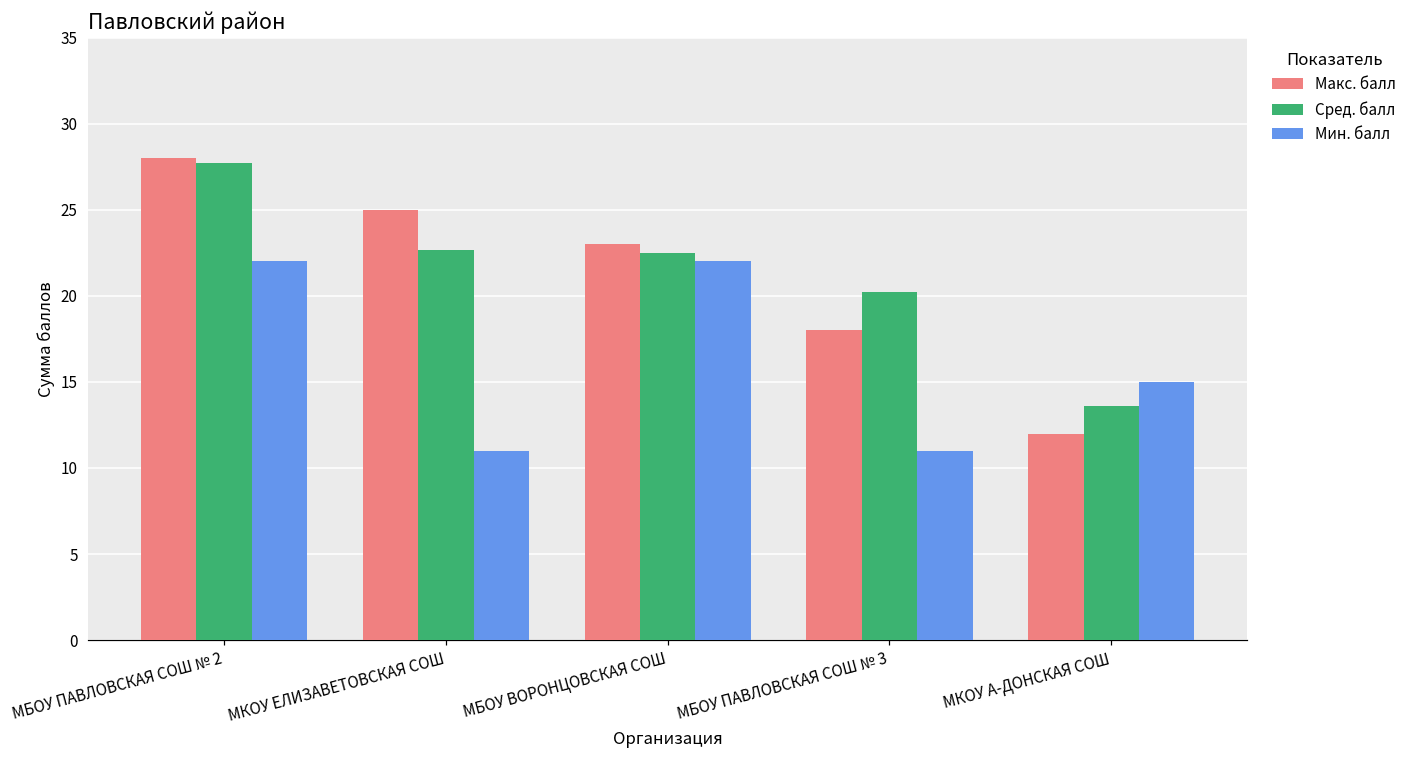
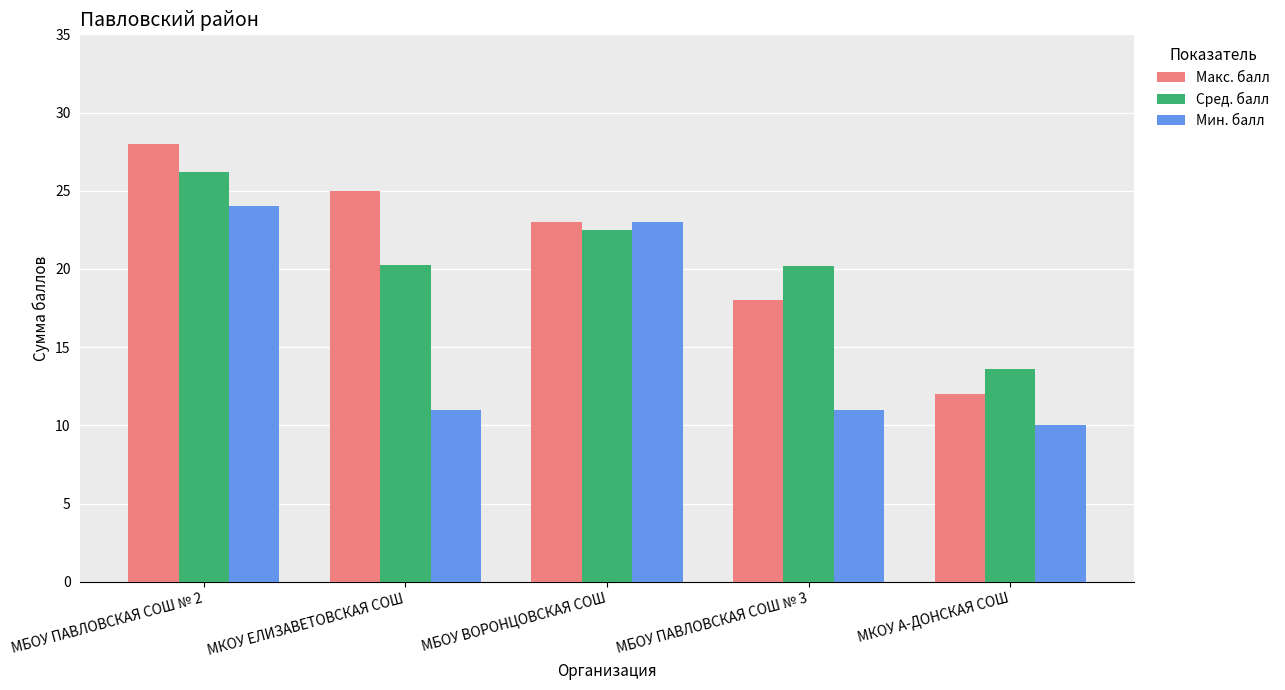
  {
    "Макс. балл": {
      "МБОУ ПАВЛОВСКАЯ СОШ № 2": 28.0,
      "МКОУ ЕЛИЗАВЕТОВСКАЯ СОШ": 25.0,
      "МБОУ ВОРОНЦОВСКАЯ СОШ": 23.0,
      "МБОУ ПАВЛОВСКАЯ СОШ № 3": 18.0,
      "МКОУ А-ДОНСКАЯ СОШ": 12.0
    },
    "Сред. балл": {
-     "МБОУ ПАВЛОВСКАЯ СОШ № 2": 27.7,
-     "МКОУ ЕЛИЗАВЕТОВСКАЯ СОШ": 22.7,
+     "МБОУ ПАВЛОВСКАЯ СОШ № 2": 26.2,
+     "МКОУ ЕЛИЗАВЕТОВСКАЯ СОШ": 20.3,
      "МБОУ ВОРОНЦОВСКАЯ СОШ": 22.5,
      "МБОУ ПАВЛОВСКАЯ СОШ № 3": 20.2,
      "МКОУ А-ДОНСКАЯ СОШ": 13.6
    },
    "Мин. балл": {
-     "МБОУ ПАВЛОВСКАЯ СОШ № 2": 22,
+     "МБОУ ПАВЛОВСКАЯ СОШ № 2": 24,
      "МКОУ ЕЛИЗАВЕТОВСКАЯ СОШ": 11,
-     "МБОУ ВОРОНЦОВСКАЯ СОШ": 22,
+     "МБОУ ВОРОНЦОВСКАЯ СОШ": 23,
      "МБОУ ПАВЛОВСКАЯ СОШ № 3": 11,
-     "МКОУ А-ДОНСКАЯ СОШ": 15
+     "МКОУ А-ДОНСКАЯ СОШ": 10
    }
  }
